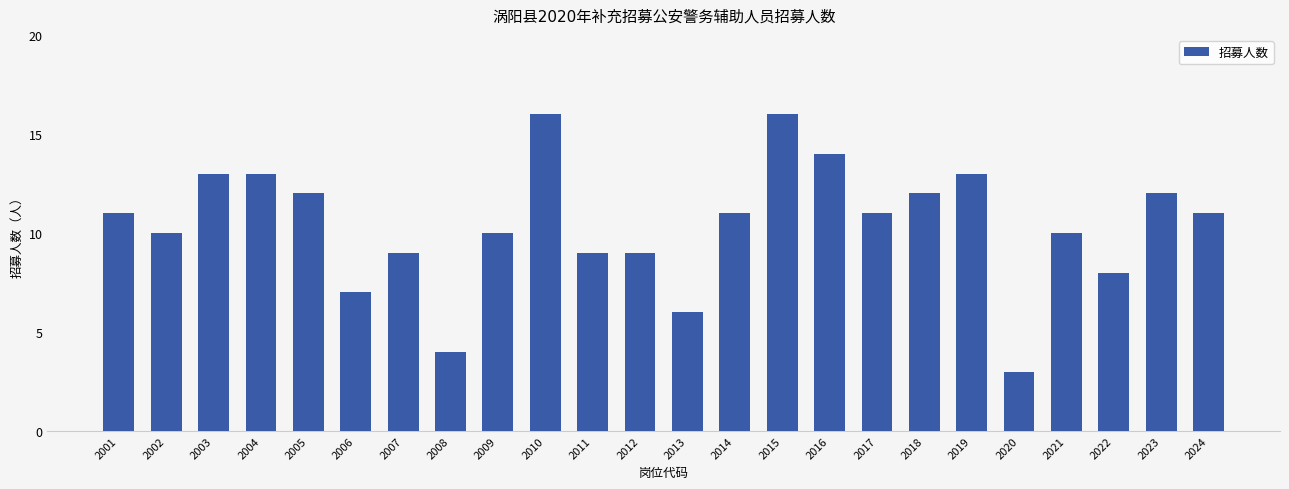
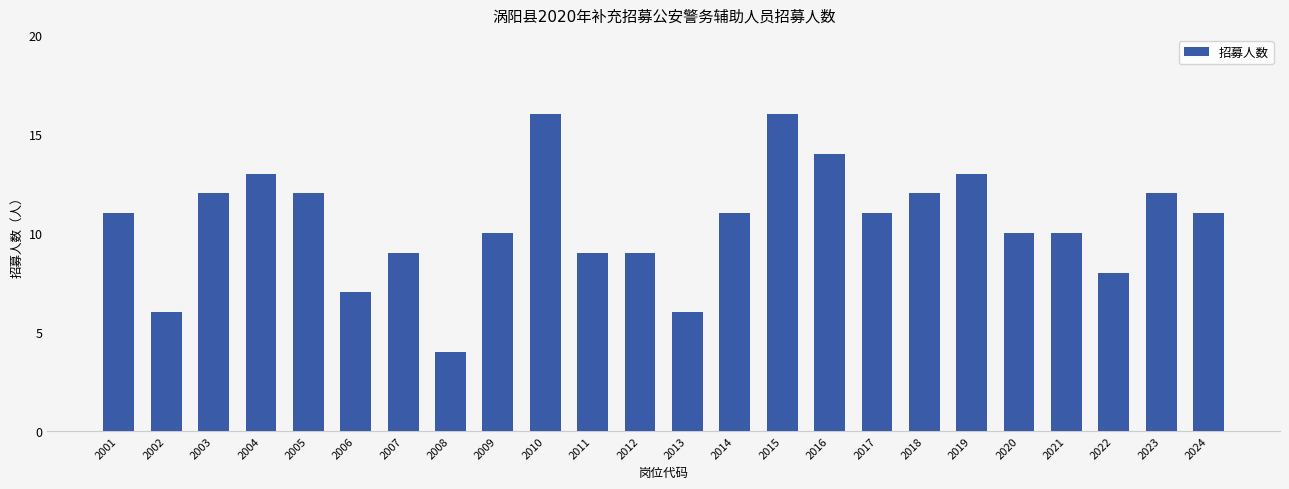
  {
    "2001": 11,
-   "2002": 10,
-   "2003": 13,
+   "2002": 6,
+   "2003": 12,
    "2004": 13,
    "2005": 12,
    "2006": 7,
    "2007": 9,
    "2008": 4,
    "2009": 10,
    "2010": 16,
    "2011": 9,
    "2012": 9,
    "2013": 6,
    "2014": 11,
    "2015": 16,
    "2016": 14,
    "2017": 11,
    "2018": 12,
    "2019": 13,
-   "2020": 3,
+   "2020": 10,
    "2021": 10,
    "2022": 8,
    "2023": 12,
    "2024": 11
  }
